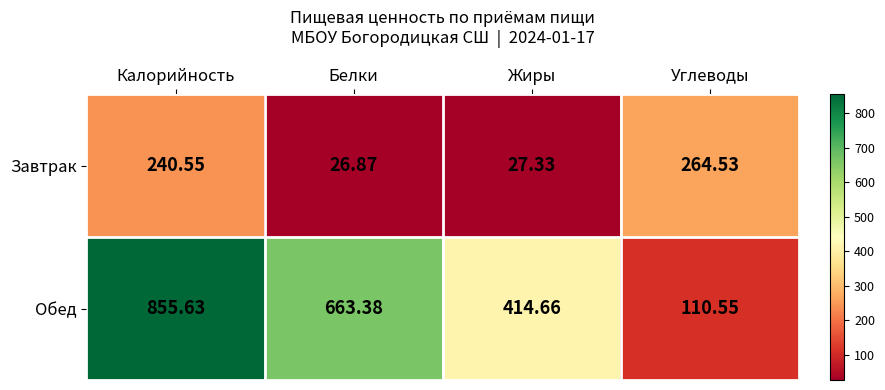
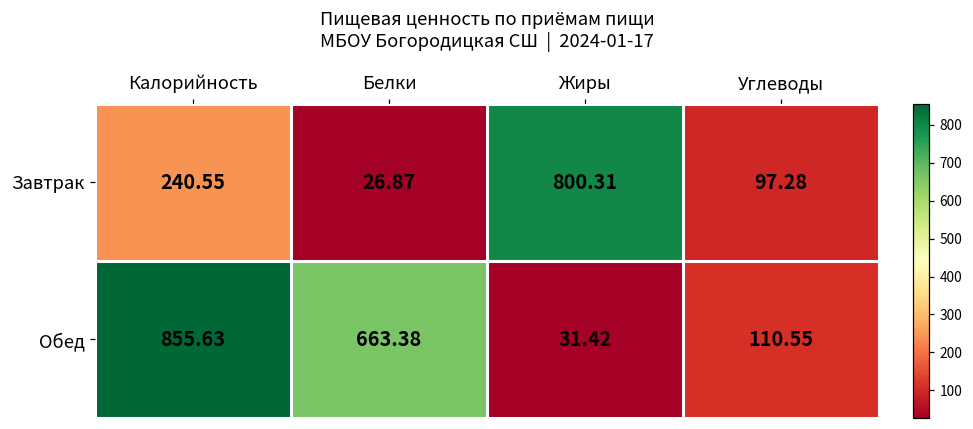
  {
    "Завтрак": {
      "Калорийность": 240.55,
      "Белки": 26.87,
-     "Жиры": 27.33,
-     "Углеводы": 264.53
+     "Жиры": 800.31,
+     "Углеводы": 97.28
    },
    "Обед": {
      "Калорийность": 855.63,
      "Белки": 663.38,
-     "Жиры": 414.66,
+     "Жиры": 31.42,
      "Углеводы": 110.55
    }
  }
